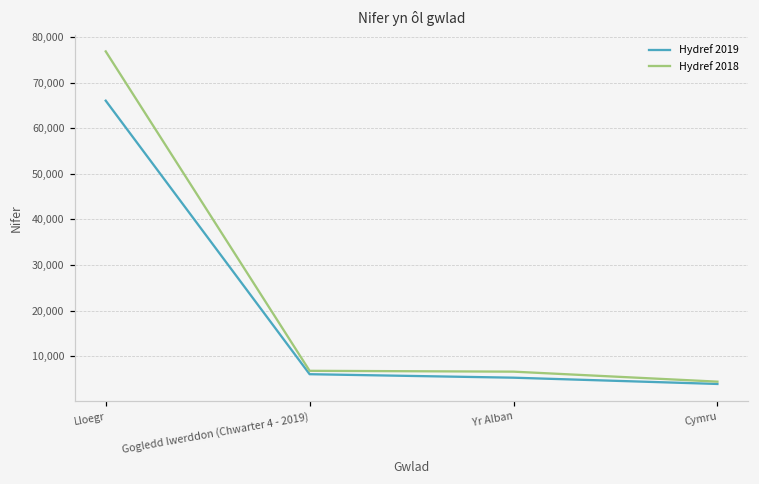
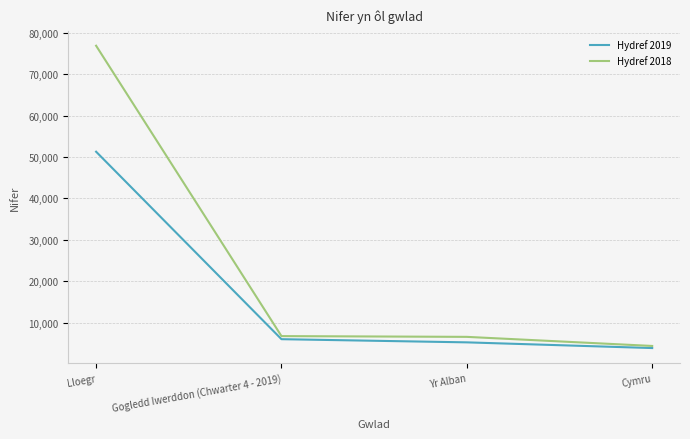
  {
    "Hydref 2019": {
-     "Lloegr": "66,000",
+     "Lloegr": "51,000",
      "Gogledd Iwerddon (Chwarter 4 - 2019)": "6,000",
      "Yr Alban": "5,000"
    },
    "Hydref 2018": {
      "Lloegr": "77,000",
      "Gogledd Iwerddon (Chwarter 4 - 2019)": "7,000",
      "Yr Alban": "7,000"
    }
  }
